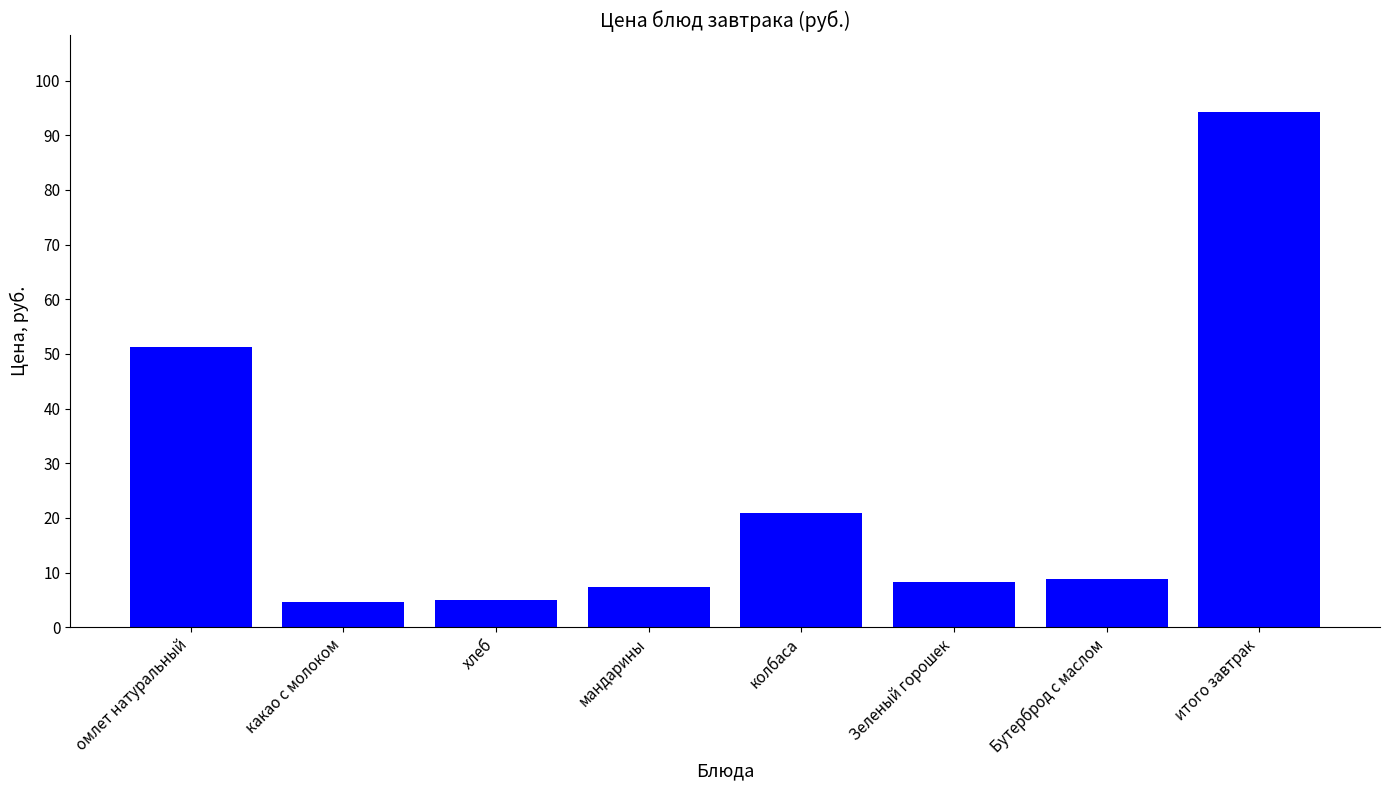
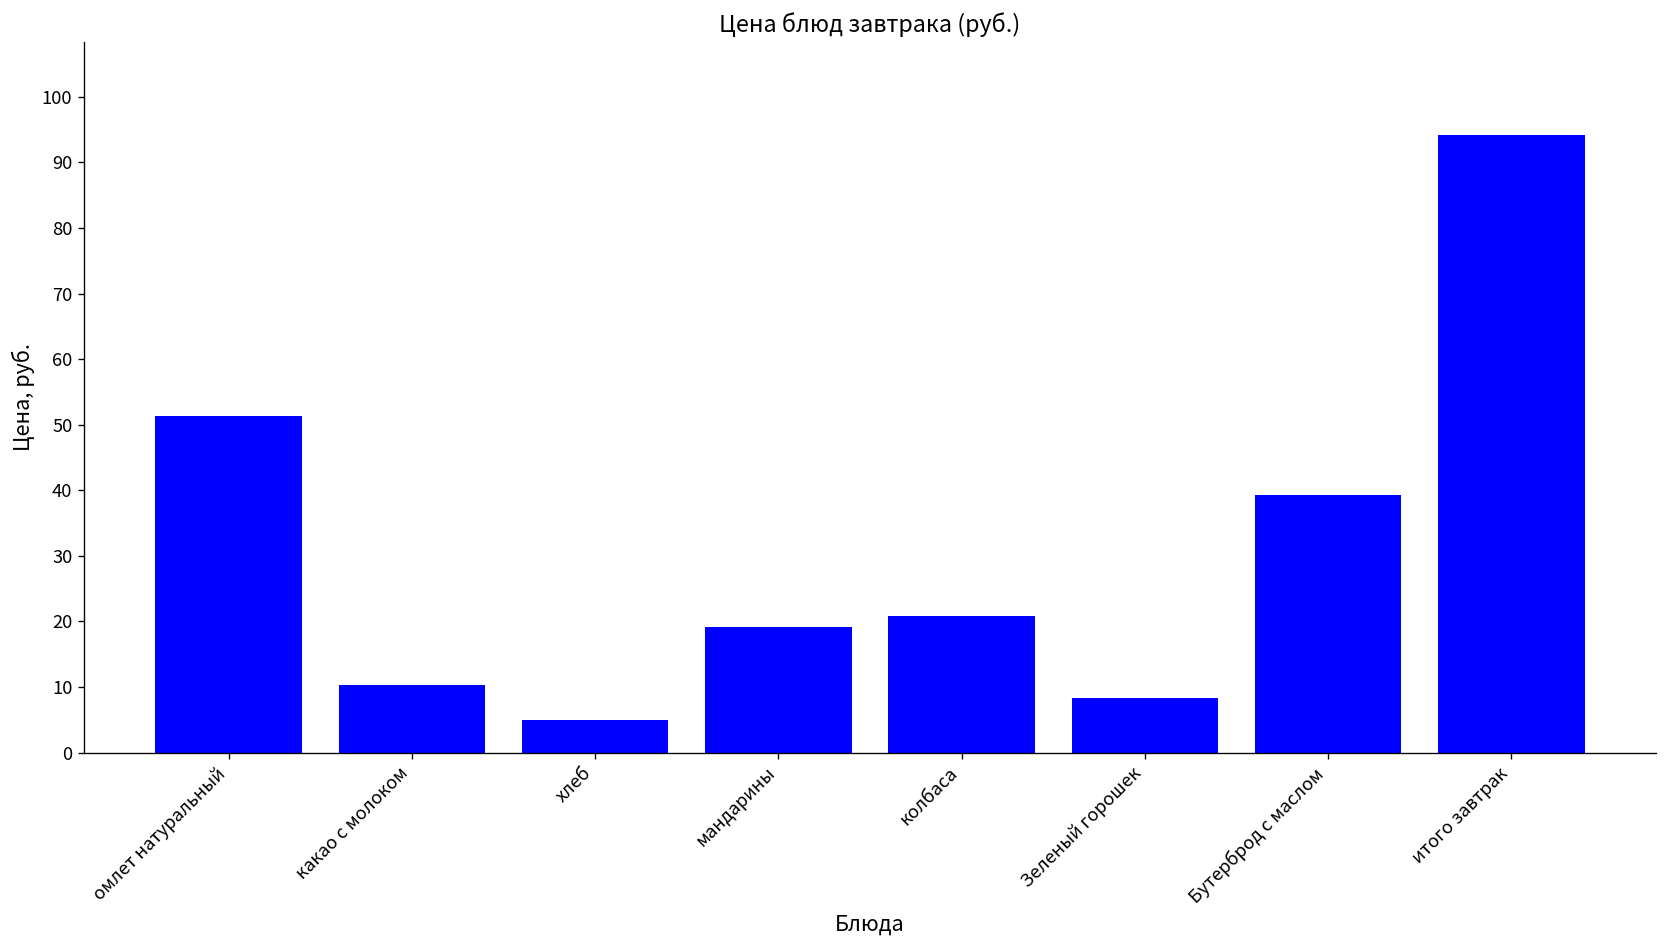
  {
    "омлет натуральный": 51,
-   "какао с молоком": 5,
+   "какао с молоком": 10,
    "хлеб": 5,
-   "мандарины": 7,
+   "мандарины": 19,
    "колбаса": 21,
    "Зеленый горошек": 8,
-   "Бутерброд с маслом": 9,
+   "Бутерброд с маслом": 39,
    "итого завтрак": 94
  }
